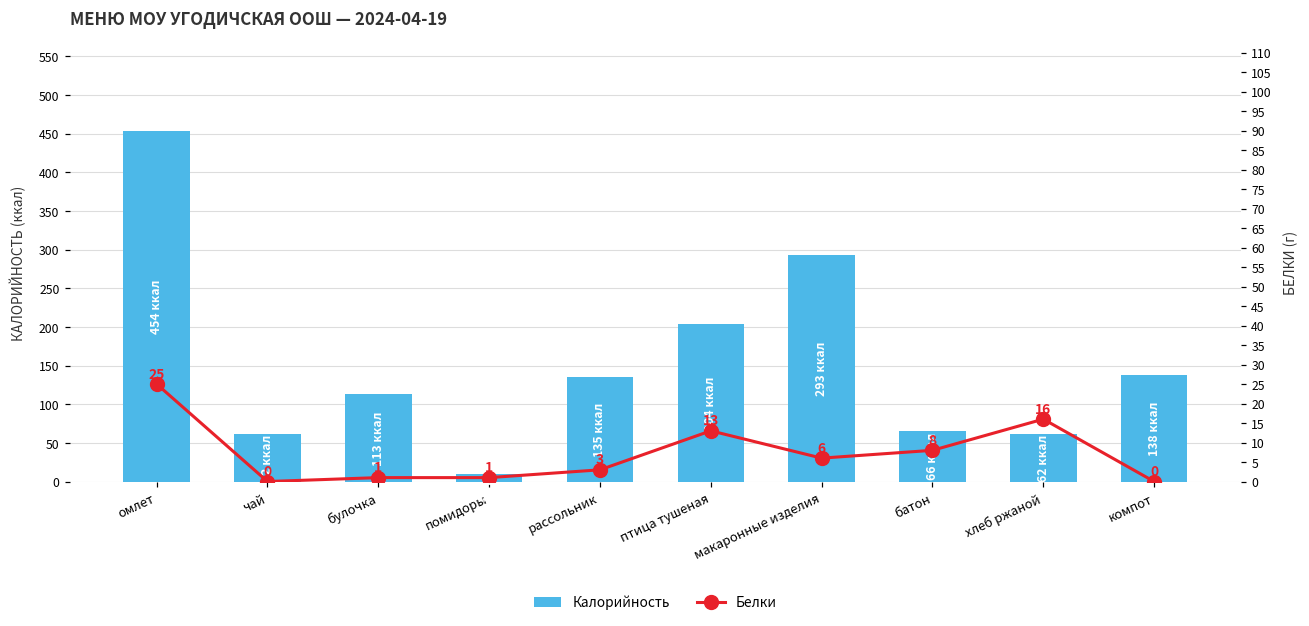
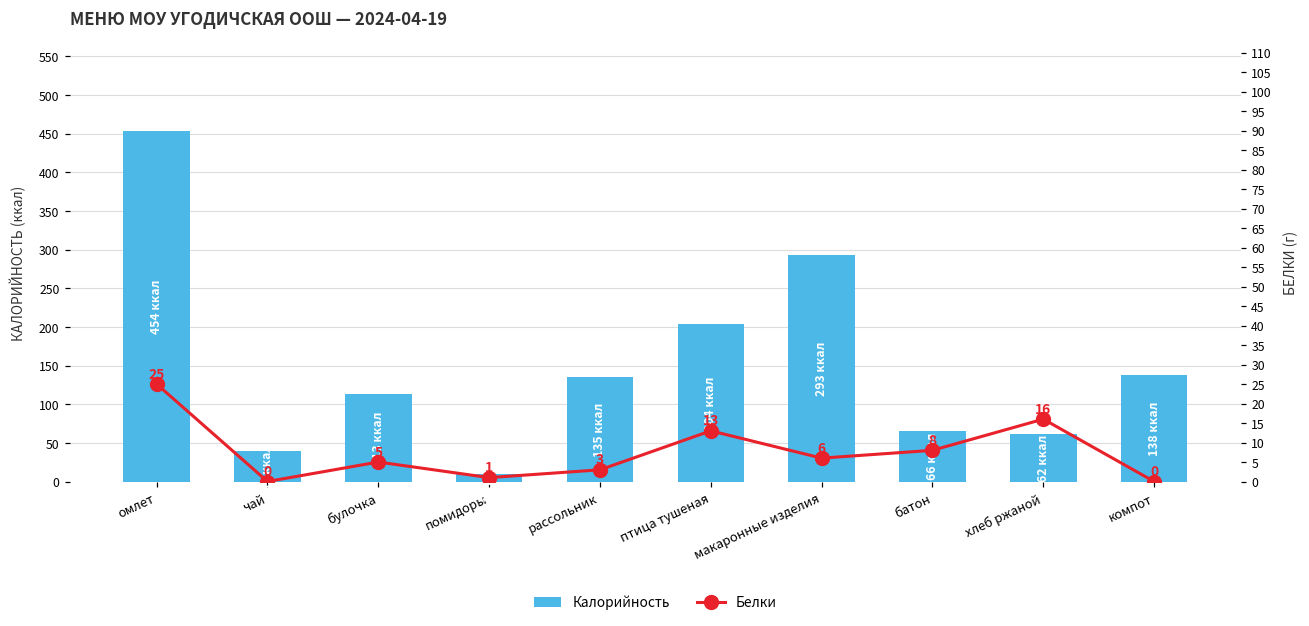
  {
    "Калорийность": {
      "омлет": 454,
-     "чай": 62,
+     "чай": 39,
      "булочка": 113,
      "рассольник": 135,
      "макаронные изделия": 293,
      "хлеб ржаной": 62,
      "компот": 138
    },
    "Белки": {
      "омлет": 25,
-     "булочка": 1,
+     "булочка": 5,
      "помидоры": 1,
      "макаронные изделия": 6,
      "хлеб ржаной": 16,
      "компот": 0
    }
  }
